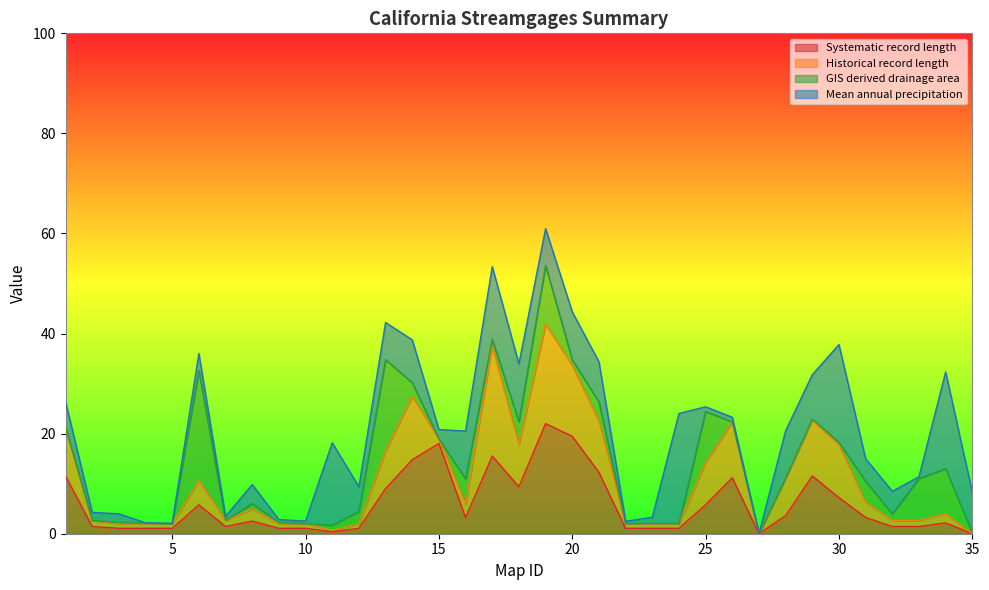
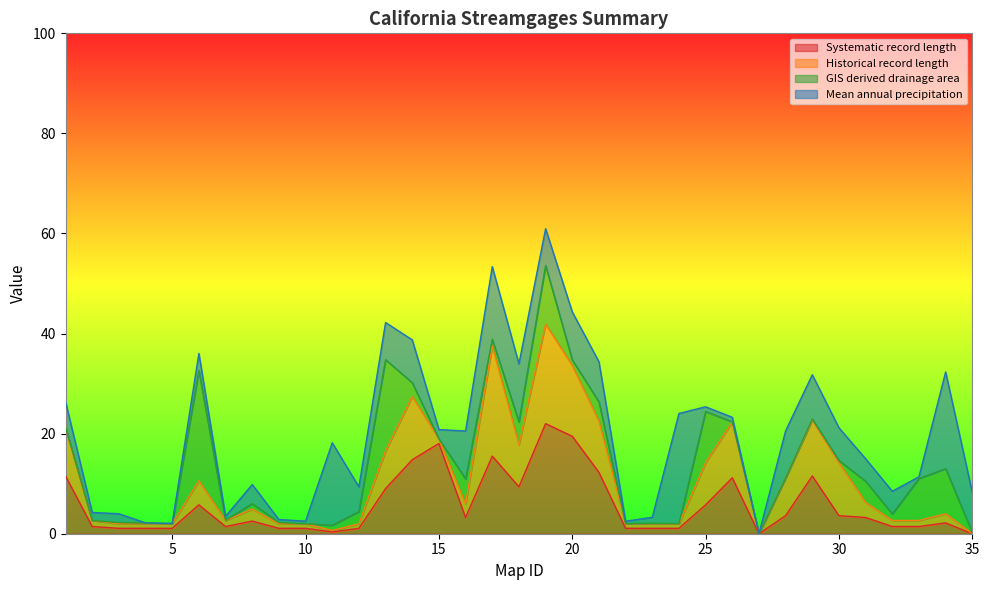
  {
    "Systematic record length": {
      "5": 1,
      "10": 1,
      "15": 18,
      "20": 19,
      "25": 6,
-     "30": 7
+     "30": 4
    },
    "Historical record length": {
      "20": 14,
      "25": 8
    },
    "GIS derived drainage area": {
      "20": 1,
      "25": 10
    },
    "Mean annual precipitation": {
      "10": 1,
      "15": 2,
      "20": 10,
      "25": 1,
-     "30": 20,
+     "30": 7,
      "35": 8
    }
  }
